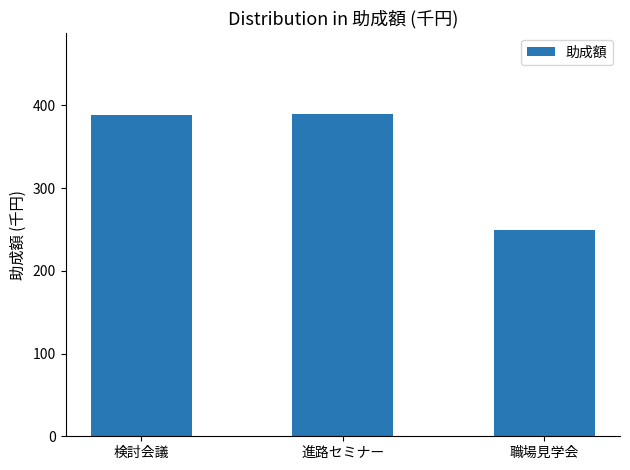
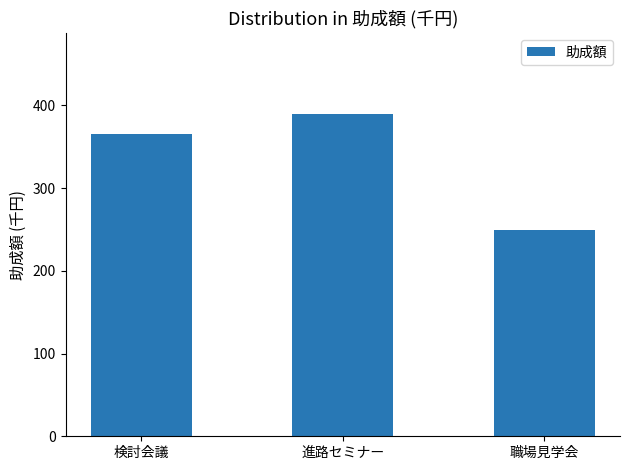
  {
-   "検討会議": 390,
+   "検討会議": 370,
    "進路セミナー": 390,
    "職場見学会": 250
  }
